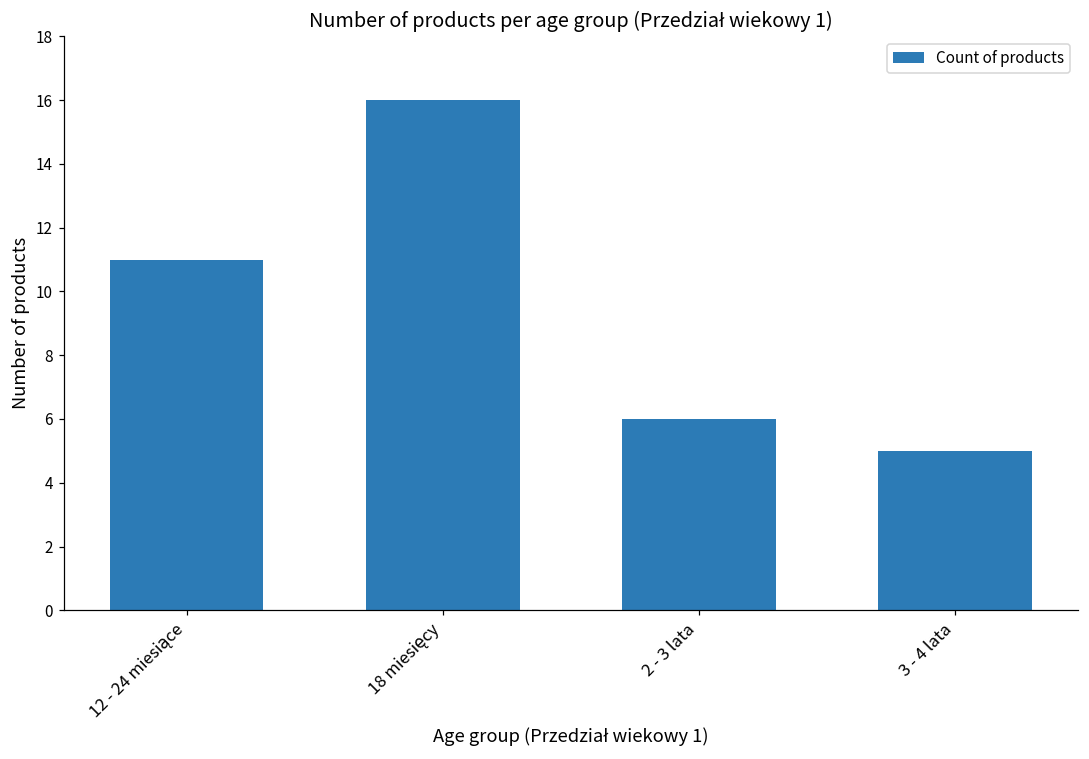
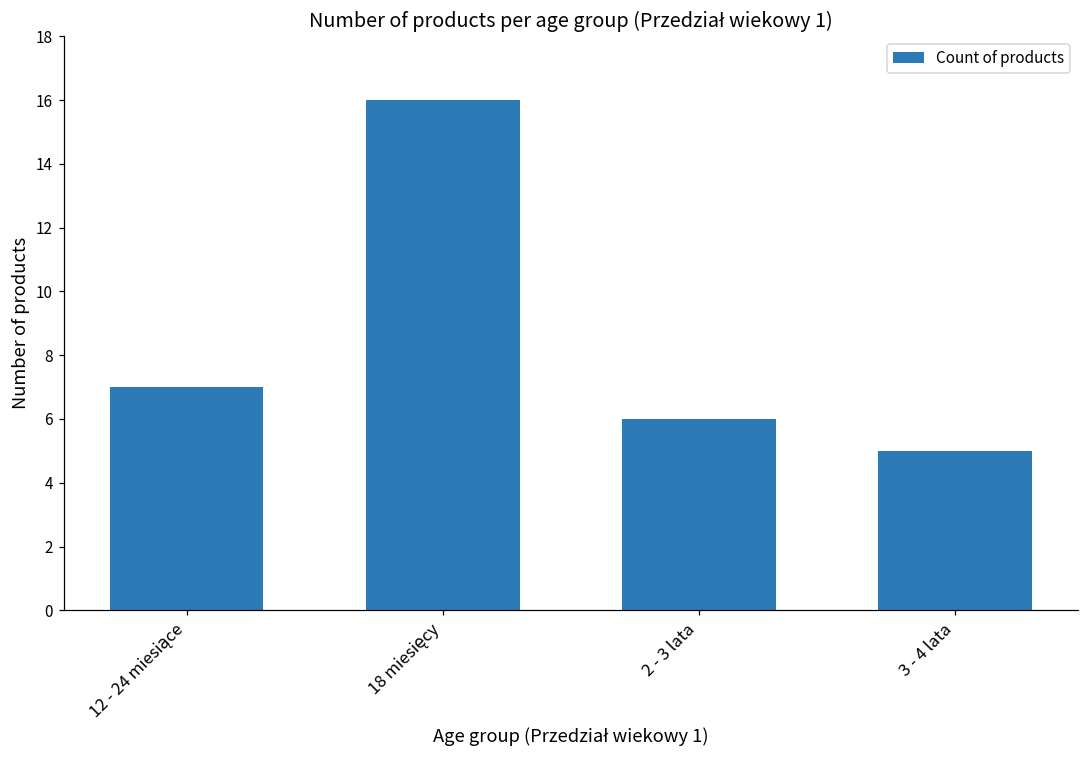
  {
-   "12 - 24 miesiące": 11,
+   "12 - 24 miesiące": 7,
    "18 miesięcy": 16,
    "2 - 3 lata": 6,
    "3 - 4 lata": 5
  }
